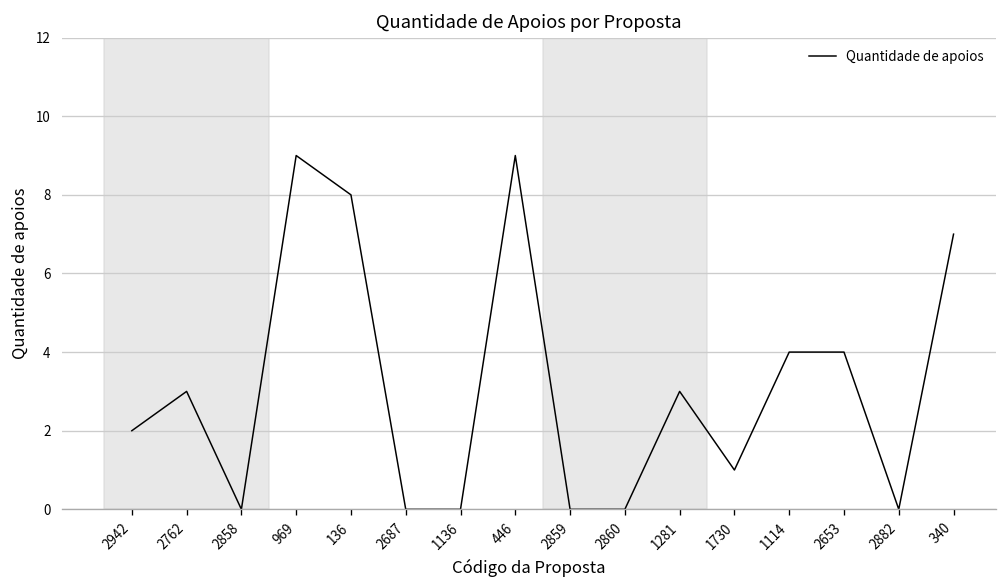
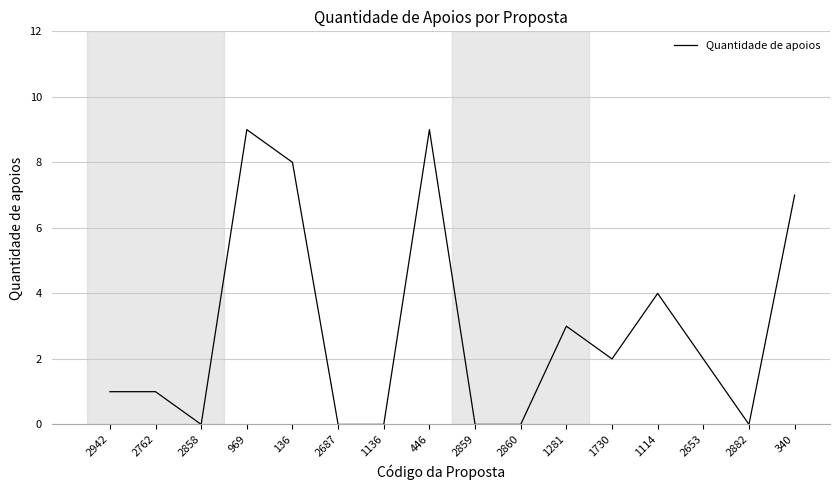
  {
-   "2942": 2,
-   "2762": 3,
+   "2942": 1,
+   "2762": 1,
    "2858": 0,
    "969": 9,
    "136": 8,
    "2687": 0,
    "1136": 0,
    "446": 9,
    "2859": 0,
    "2860": 0,
    "1281": 3,
-   "1730": 1,
+   "1730": 2,
    "1114": 4,
-   "2653": 4,
+   "2653": 2,
    "2882": 0,
    "340": 7
  }
